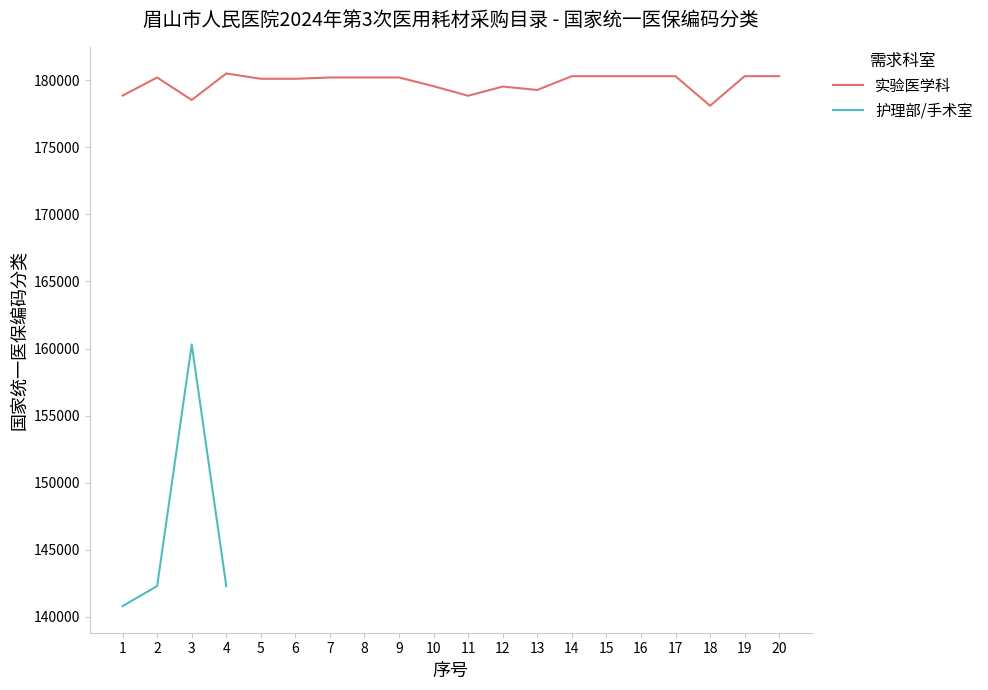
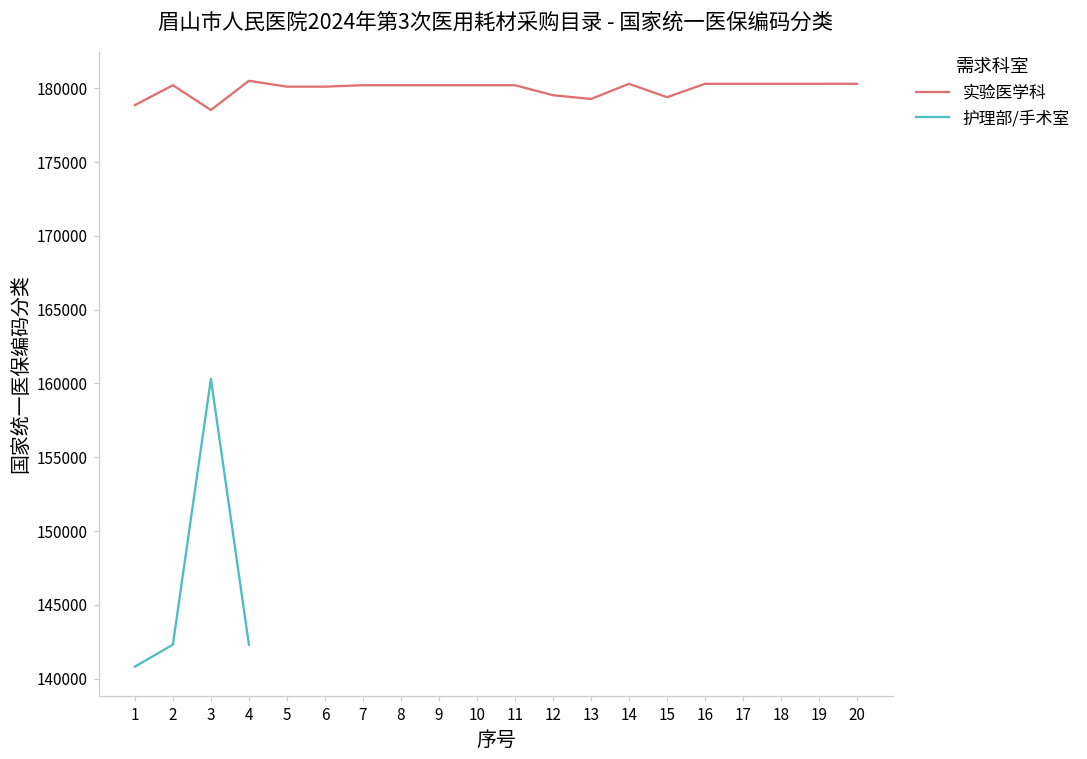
  {
    "实验医学科": {
      "1": 178900,
      "2": 180200,
      "3": 178500,
      "4": 180500,
      "5": 180100,
      "6": 180100,
      "7": 180200,
      "8": 180200,
      "9": 180200,
-     "10": 179600,
-     "11": 178800,
+     "10": 180200,
+     "11": 180200,
      "12": 179500,
      "13": 179300,
      "14": 180300,
-     "15": 180300,
+     "15": 179400,
      "16": 180300,
      "17": 180300,
-     "18": 178100,
+     "18": 180300,
      "19": 180300,
      "20": 180300
    },
    "护理部/手术室": {
      "1": 140800,
      "2": 142300,
      "3": 160300,
      "4": 142300
    }
  }
